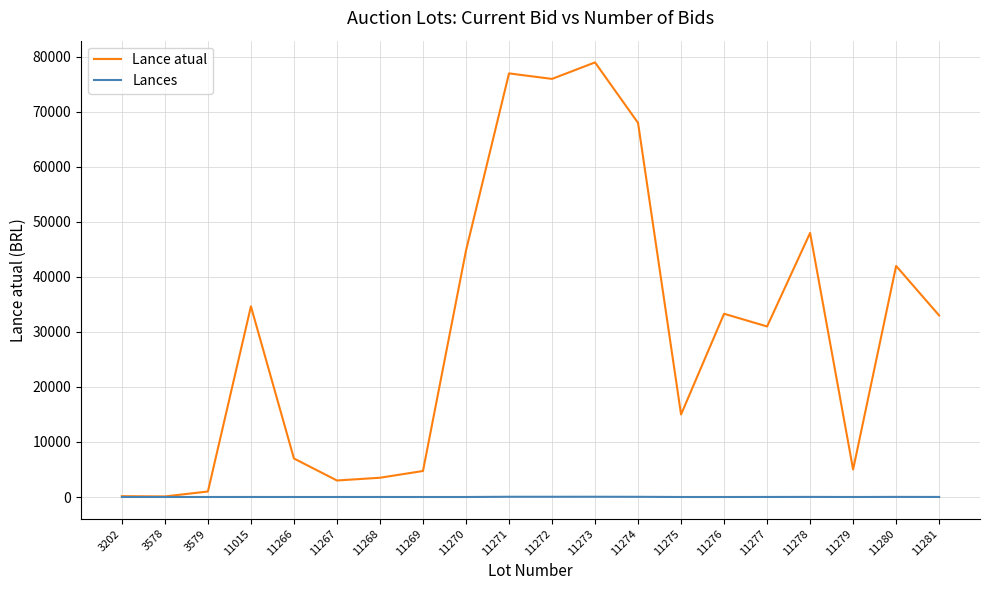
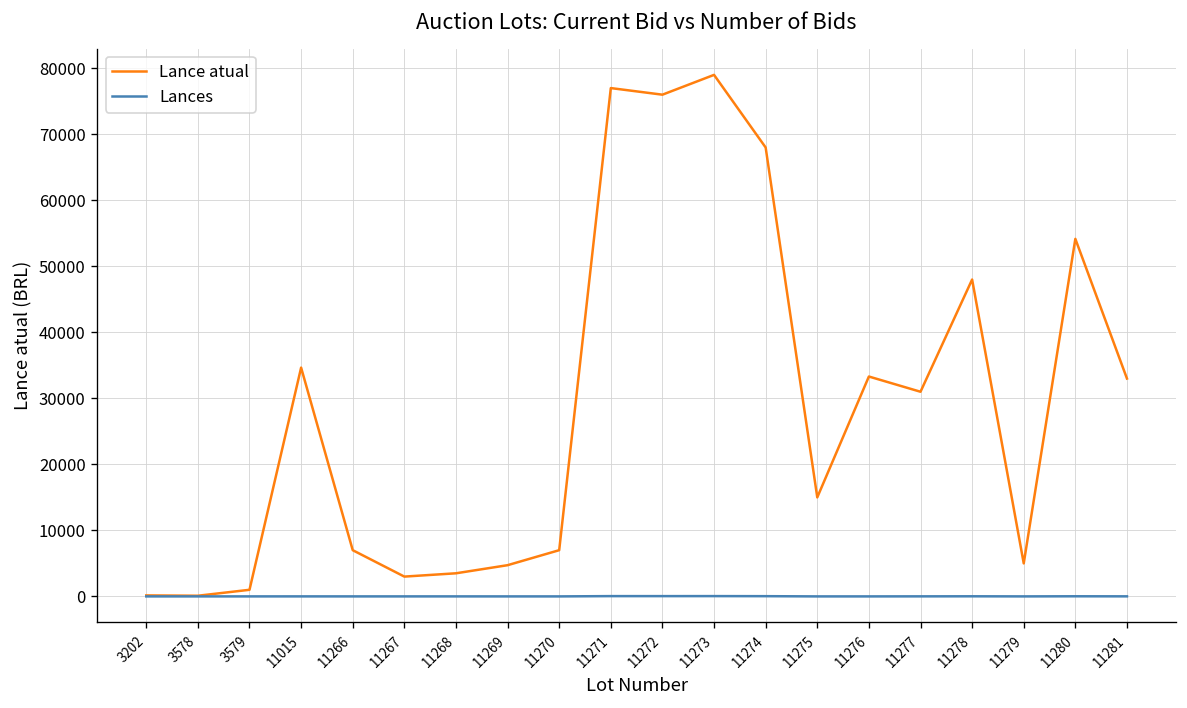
  {
    "Lance atual": {
      "3579": 1000,
      "11015": 35000,
      "11266": 7000,
      "11267": 3000,
      "11268": 4000,
      "11269": 5000,
-     "11270": 45000,
+     "11270": 7000,
      "11271": 77000,
      "11272": 76000,
      "11273": 79000,
      "11274": 68000,
      "11275": 15000,
      "11276": 33000,
      "11277": 31000,
      "11278": 48000,
      "11279": 5000,
-     "11280": 42000,
+     "11280": 54000,
      "11281": 33000
    },
    "Lances": {
      "3579": 0,
      "11015": 0,
      "11266": 0,
      "11267": 0,
      "11268": 0,
      "11269": 0,
      "11270": 0,
      "11271": 0,
      "11272": 0,
      "11273": 0,
      "11274": 0,
      "11275": 0,
      "11276": 0,
      "11277": 0,
      "11278": 0,
      "11279": 0,
      "11280": 0,
      "11281": 0
    }
  }
